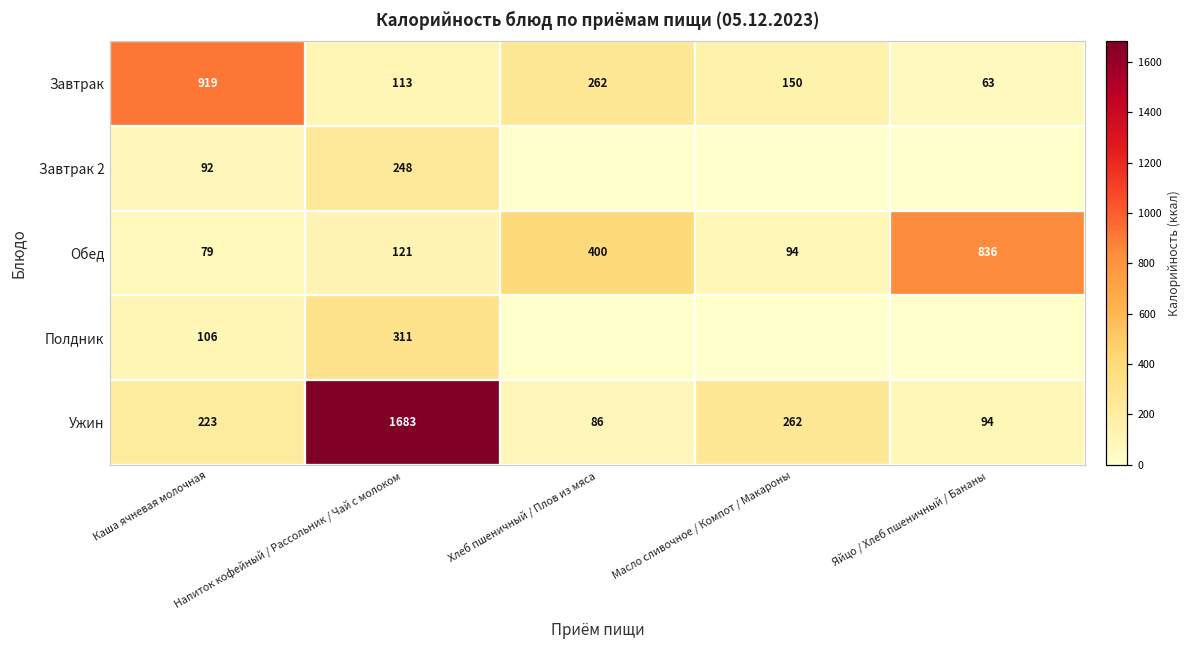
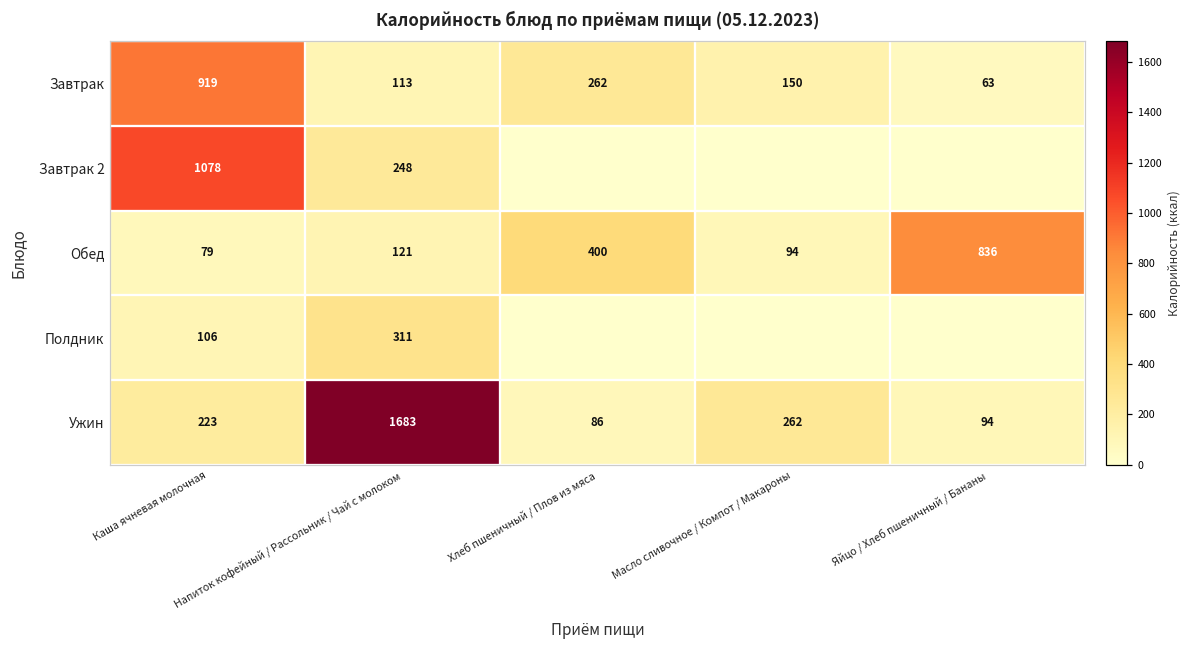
  {
    "Завтрак": {
      "Каша ячневая молочная": 919,
      "Напиток кофейный / Рассольник / Чай с молоком": 113,
      "Хлеб пшеничный / Плов из мяса": 262,
      "Масло сливочное / Компот / Макароны": 150,
      "Яйцо / Хлеб пшеничный / Бананы": 63
    },
    "Завтрак 2": {
-     "Каша ячневая молочная": 92,
+     "Каша ячневая молочная": 1078,
      "Напиток кофейный / Рассольник / Чай с молоком": 248
    },
    "Обед": {
      "Каша ячневая молочная": 79,
      "Напиток кофейный / Рассольник / Чай с молоком": 121,
      "Хлеб пшеничный / Плов из мяса": 400,
      "Масло сливочное / Компот / Макароны": 94,
      "Яйцо / Хлеб пшеничный / Бананы": 836
    },
    "Полдник": {
      "Каша ячневая молочная": 106,
      "Напиток кофейный / Рассольник / Чай с молоком": 311
    },
    "Ужин": {
      "Каша ячневая молочная": 223,
      "Напиток кофейный / Рассольник / Чай с молоком": 1683,
      "Хлеб пшеничный / Плов из мяса": 86,
      "Масло сливочное / Компот / Макароны": 262,
      "Яйцо / Хлеб пшеничный / Бананы": 94
    }
  }
